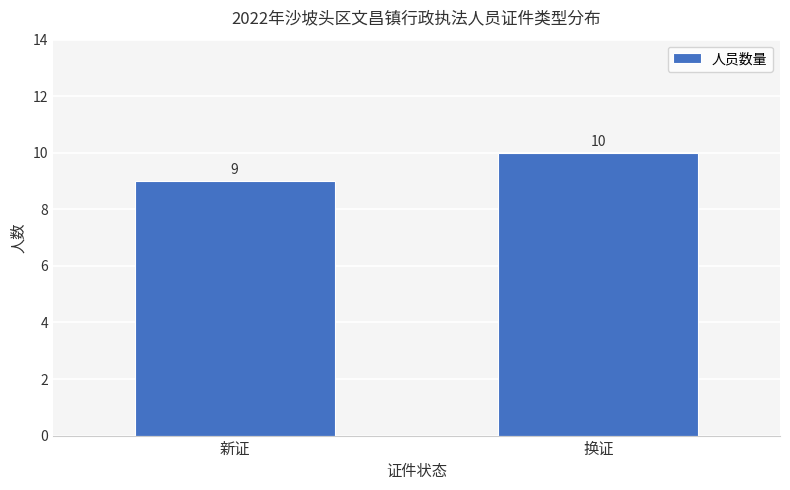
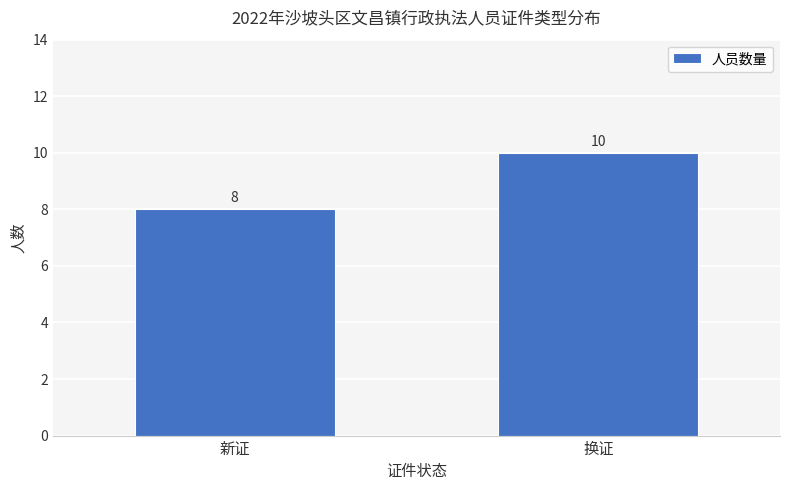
  {
-   "新证": 9,
+   "新证": 8,
    "换证": 10
  }
